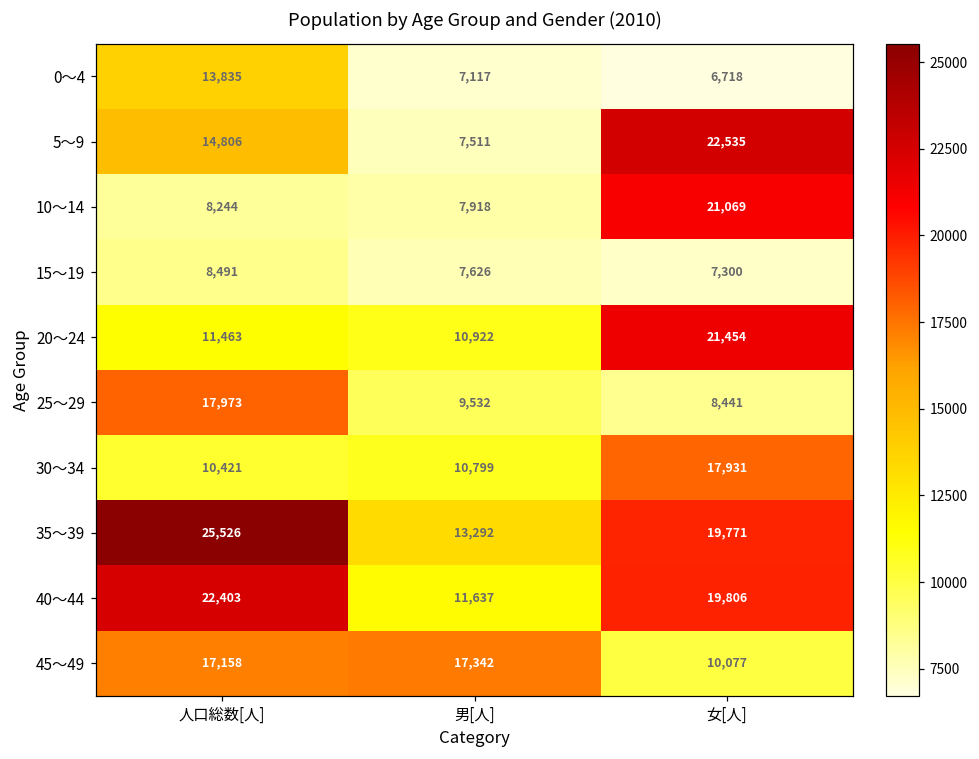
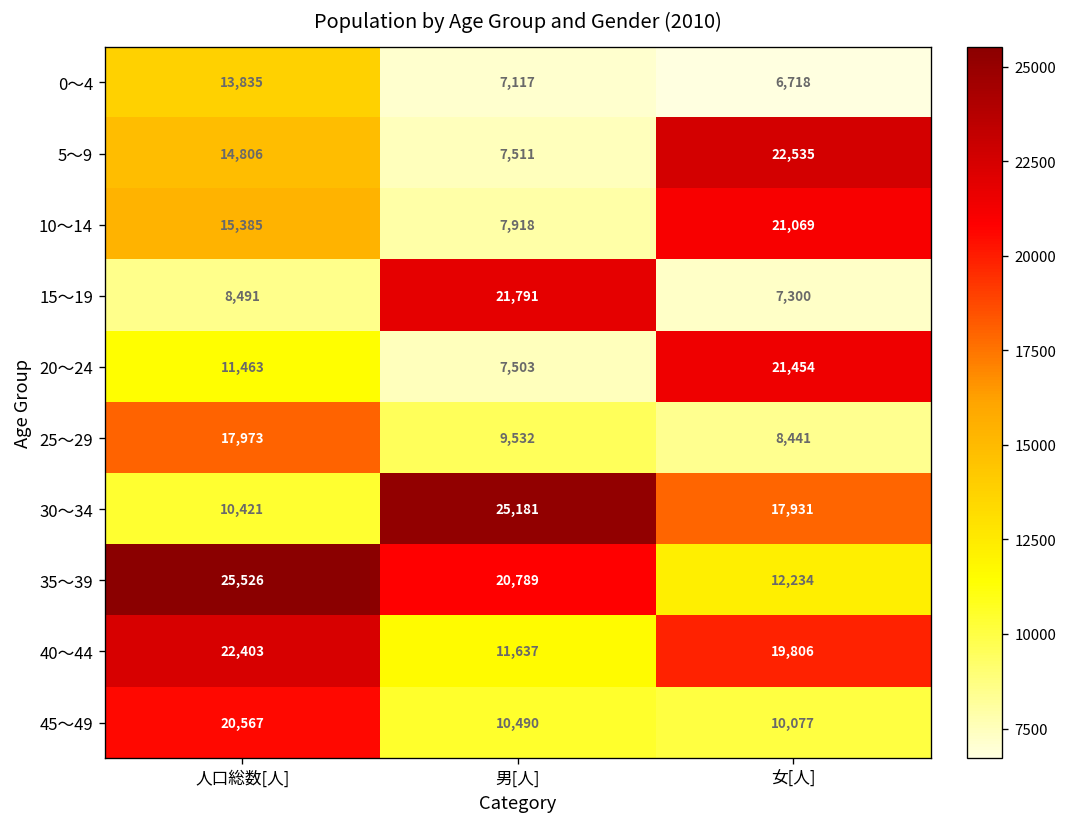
  {
    "0～4": {
      "人口総数[人]": "13,835",
      "男[人]": "7,117",
      "女[人]": "6,718"
    },
    "5～9": {
      "人口総数[人]": "14,806",
      "男[人]": "7,511",
      "女[人]": "22,535"
    },
    "10～14": {
-     "人口総数[人]": "8,244",
+     "人口総数[人]": "15,385",
      "男[人]": "7,918",
      "女[人]": "21,069"
    },
    "15～19": {
      "人口総数[人]": "8,491",
-     "男[人]": "7,626",
+     "男[人]": "21,791",
      "女[人]": "7,300"
    },
    "20～24": {
      "人口総数[人]": "11,463",
-     "男[人]": "10,922",
+     "男[人]": "7,503",
      "女[人]": "21,454"
    },
    "25～29": {
      "人口総数[人]": "17,973",
      "男[人]": "9,532",
      "女[人]": "8,441"
    },
    "30～34": {
      "人口総数[人]": "10,421",
-     "男[人]": "10,799",
+     "男[人]": "25,181",
      "女[人]": "17,931"
    },
    "35～39": {
      "人口総数[人]": "25,526",
-     "男[人]": "13,292",
-     "女[人]": "19,771"
+     "男[人]": "20,789",
+     "女[人]": "12,234"
    },
    "40～44": {
      "人口総数[人]": "22,403",
      "男[人]": "11,637",
      "女[人]": "19,806"
    },
    "45～49": {
-     "人口総数[人]": "17,158",
-     "男[人]": "17,342",
+     "人口総数[人]": "20,567",
+     "男[人]": "10,490",
      "女[人]": "10,077"
    }
  }
